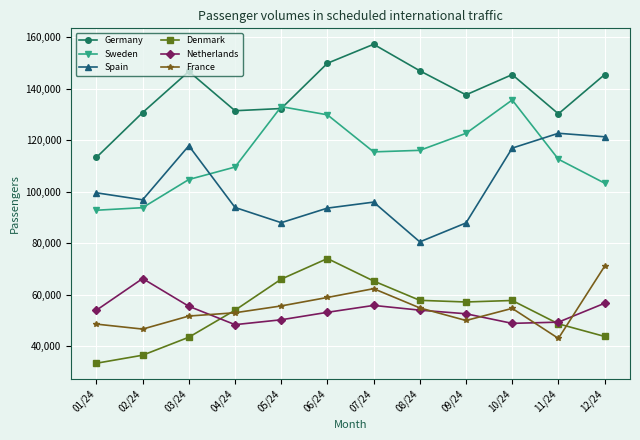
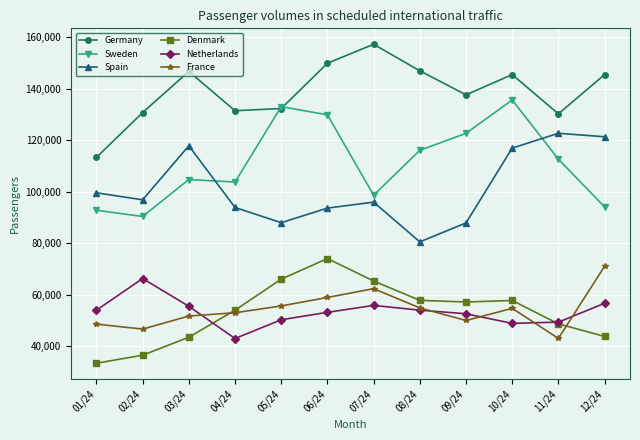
  {
    "Sweden": {
      "01/24": "93,000",
-     "02/24": "94,000",
+     "02/24": "90,000",
      "03/24": "105,000",
-     "04/24": "110,000",
+     "04/24": "104,000",
      "06/24": "130,000",
-     "07/24": "115,000",
+     "07/24": "99,000",
      "08/24": "116,000",
      "09/24": "123,000",
      "10/24": "136,000",
      "11/24": "113,000",
-     "12/24": "103,000"
+     "12/24": "94,000"
    },
    "Netherlands": {
      "01/24": "54,000",
      "02/24": "66,000",
      "03/24": "55,000",
-     "04/24": "48,000",
+     "04/24": "43,000",
      "05/24": "50,000",
      "06/24": "53,000",
      "07/24": "56,000",
      "09/24": "53,000",
      "10/24": "49,000",
      "12/24": "57,000"
    }
  }
